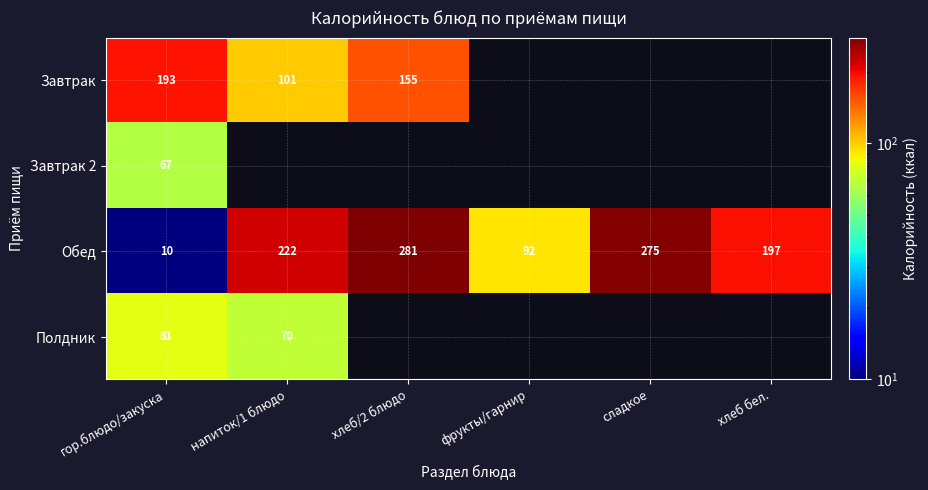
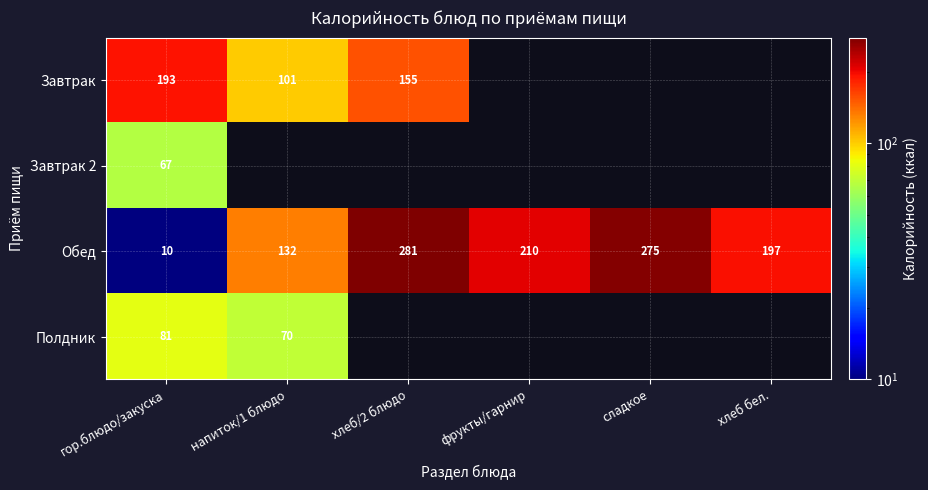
  {
    "Завтрак": {
      "гор.блюдо/закуска": 193,
      "напиток/1 блюдо": 101,
      "хлеб/2 блюдо": 155
    },
    "Завтрак 2": {
      "гор.блюдо/закуска": 67
    },
    "Обед": {
      "гор.блюдо/закуска": 10,
-     "напиток/1 блюдо": 222,
+     "напиток/1 блюдо": 132,
      "хлеб/2 блюдо": 281,
-     "фрукты/гарнир": 92,
+     "фрукты/гарнир": 210,
      "сладкое": 275,
      "хлеб бел.": 197
    },
    "Полдник": {
      "гор.блюдо/закуска": 81,
      "напиток/1 блюдо": 70
    }
  }
